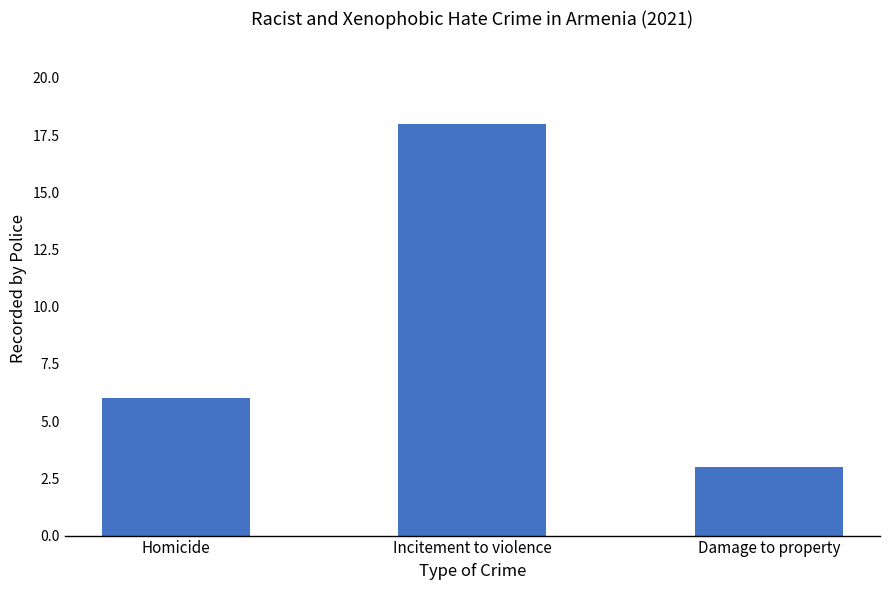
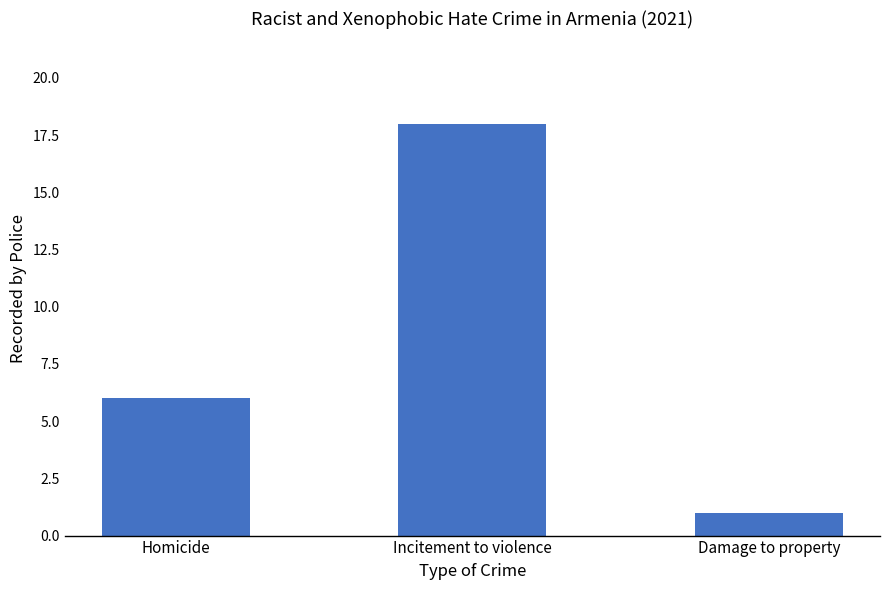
  {
    "Homicide": 6,
    "Incitement to violence": 18,
-   "Damage to property": 3
+   "Damage to property": 1
  }
